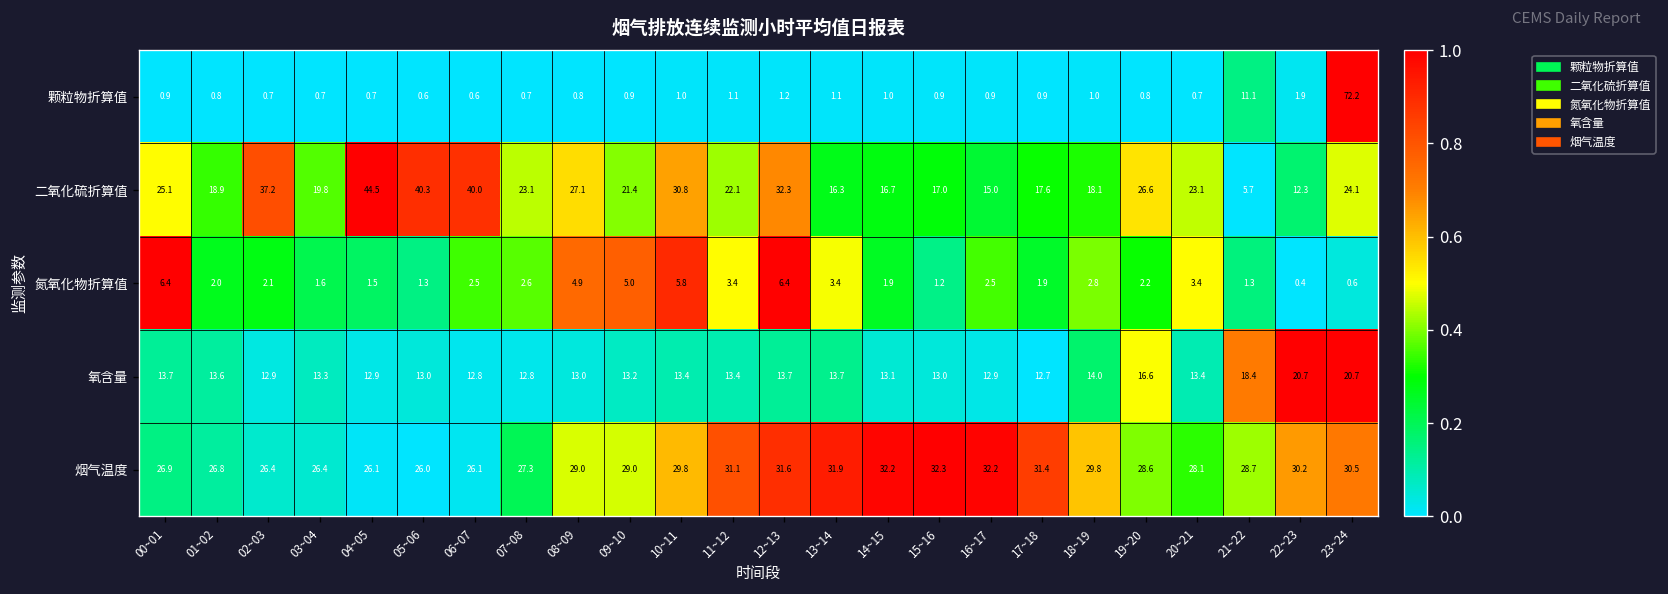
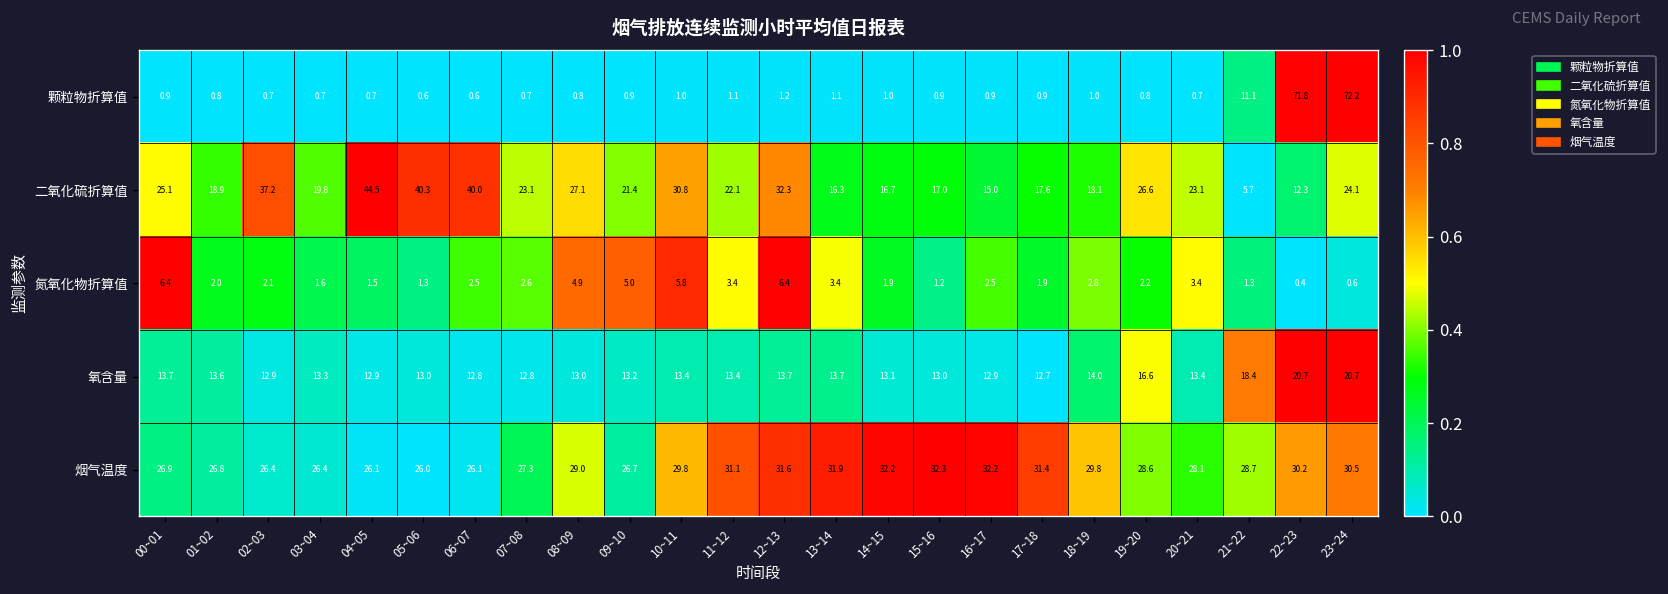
  {
    "颗粒物折算值": {
      "00~01": 0.9,
      "01~02": 0.8,
      "02~03": 0.7,
      "03~04": 0.7,
      "04~05": 0.7,
      "05~06": 0.6,
      "06~07": 0.6,
      "07~08": 0.7,
      "08~09": 0.8,
      "09~10": 0.9,
      "10~11": 1.0,
      "11~12": 1.1,
      "12~13": 1.2,
      "13~14": 1.1,
      "14~15": 1.0,
      "15~16": 0.9,
      "16~17": 0.9,
      "17~18": 0.9,
      "18~19": 1.0,
      "19~20": 0.8,
      "20~21": 0.7,
      "21~22": 11.1,
-     "22~23": 1.9,
+     "22~23": 71.8,
      "23~24": 72.2
    },
    "二氧化硫折算值": {
      "00~01": 25.1,
      "01~02": 18.9,
      "02~03": 37.2,
      "03~04": 19.8,
      "04~05": 44.5,
      "05~06": 40.3,
      "06~07": 40.0,
      "07~08": 23.1,
      "08~09": 27.1,
      "09~10": 21.4,
      "10~11": 30.8,
      "11~12": 22.1,
      "12~13": 32.3,
      "13~14": 16.3,
      "14~15": 16.7,
      "15~16": 17.0,
      "16~17": 15.0,
      "17~18": 17.6,
      "18~19": 18.1,
      "19~20": 26.6,
      "20~21": 23.1,
      "21~22": 5.7,
      "22~23": 12.3,
      "23~24": 24.1
    },
    "氮氧化物折算值": {
      "00~01": 6.4,
      "01~02": 2.0,
      "02~03": 2.1,
      "03~04": 1.6,
      "04~05": 1.5,
      "05~06": 1.3,
      "06~07": 2.5,
      "07~08": 2.6,
      "08~09": 4.9,
      "09~10": 5.0,
      "10~11": 5.8,
      "11~12": 3.4,
      "12~13": 6.4,
      "13~14": 3.4,
      "14~15": 1.9,
      "15~16": 1.2,
      "16~17": 2.5,
      "17~18": 1.9,
      "18~19": 2.8,
      "19~20": 2.2,
      "20~21": 3.4,
      "21~22": 1.3,
      "22~23": 0.4,
      "23~24": 0.6
    },
    "氧含量": {
      "00~01": 13.7,
      "01~02": 13.6,
      "02~03": 12.9,
      "03~04": 13.3,
      "04~05": 12.9,
      "05~06": 13.0,
      "06~07": 12.8,
      "07~08": 12.8,
      "08~09": 13.0,
      "09~10": 13.2,
      "10~11": 13.4,
      "11~12": 13.4,
      "12~13": 13.7,
      "13~14": 13.7,
      "14~15": 13.1,
      "15~16": 13.0,
      "16~17": 12.9,
      "17~18": 12.7,
      "18~19": 14.0,
      "19~20": 16.6,
      "20~21": 13.4,
      "21~22": 18.4,
      "22~23": 20.7,
      "23~24": 20.7
    },
    "烟气温度": {
      "00~01": 26.9,
      "01~02": 26.8,
      "02~03": 26.4,
      "03~04": 26.4,
      "04~05": 26.1,
      "05~06": 26.0,
      "06~07": 26.1,
      "07~08": 27.3,
      "08~09": 29.0,
-     "09~10": 29.0,
+     "09~10": 26.7,
      "10~11": 29.8,
      "11~12": 31.1,
      "12~13": 31.6,
      "13~14": 31.9,
      "14~15": 32.2,
      "15~16": 32.3,
      "16~17": 32.2,
      "17~18": 31.4,
      "18~19": 29.8,
      "19~20": 28.6,
      "20~21": 28.1,
      "21~22": 28.7,
      "22~23": 30.2,
      "23~24": 30.5
    }
  }
